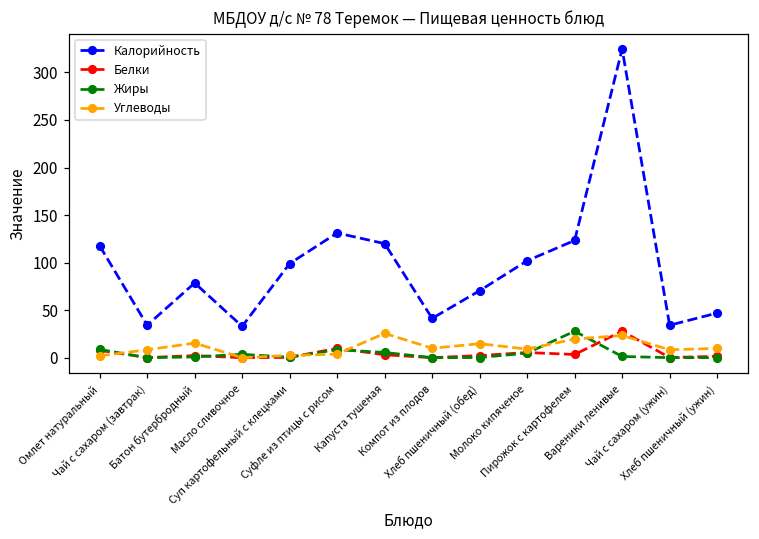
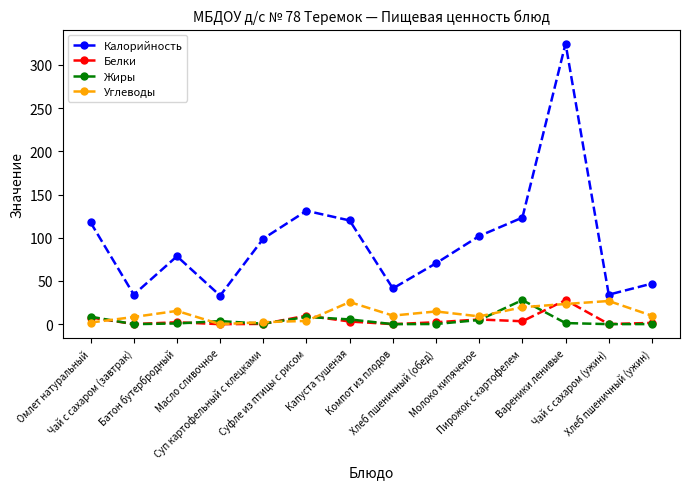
  {
    "Калорийность": {
      "Омлет натуральный": 120,
      "Чай с сахаром (завтрак)": 30,
      "Батон бутербродный": 80,
      "Масло сливочное": 30,
      "Суп картофельный с клецками": 100,
      "Суфле из птицы с рисом": 130,
      "Капуста тушеная": 120,
      "Компот из плодов": 40,
      "Хлеб пшеничный (обед)": 70,
      "Молоко кипяченое": 100,
      "Пирожок с картофелем": 120,
      "Вареники ленивые": 320,
      "Чай с сахаром (ужин)": 30,
      "Хлеб пшеничный (ужин)": 50
    },
    "Белки": {
      "Пирожок с картофелем": 0,
      "Вареники ленивые": 30
    },
    "Жиры": {
      "Масло сливочное": 0,
      "Пирожок с картофелем": 30,
      "Вареники ленивые": 0
    },
    "Углеводы": {
      "Омлет натуральный": 0,
      "Чай с сахаром (завтрак)": 10,
      "Батон бутербродный": 20,
      "Суфле из птицы с рисом": 0,
      "Капуста тушеная": 30,
      "Компот из плодов": 10,
      "Хлеб пшеничный (обед)": 10,
      "Молоко кипяченое": 10,
      "Пирожок с картофелем": 20,
      "Вареники ленивые": 20,
-     "Чай с сахаром (ужин)": 10,
+     "Чай с сахаром (ужин)": 30,
      "Хлеб пшеничный (ужин)": 10
    }
  }
